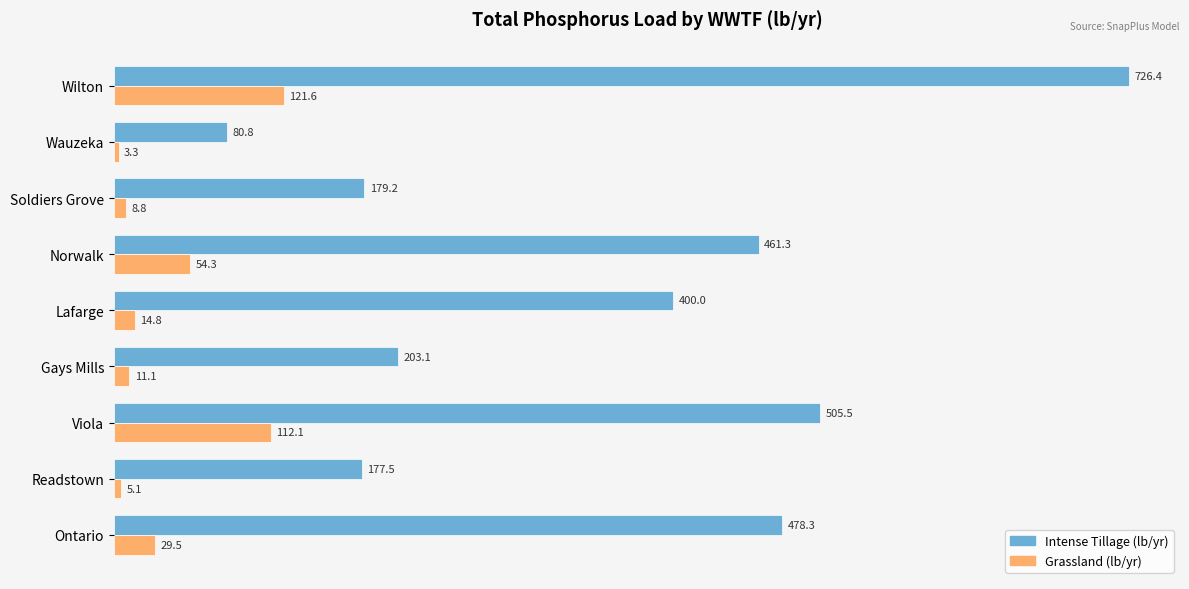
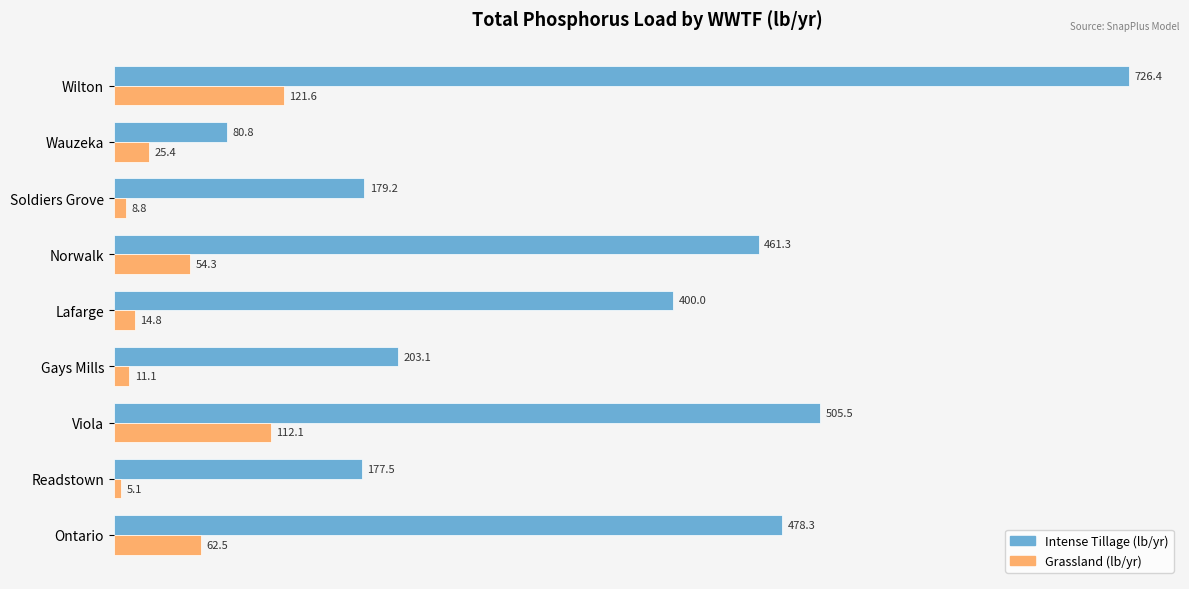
  {
    "Intense Tillage (lb/yr)": {
      "Wilton": 726.4,
      "Wauzeka": 80.8,
      "Soldiers Grove": 179.2,
      "Norwalk": 461.3,
      "Lafarge": 400.0,
      "Gays Mills": 203.1,
      "Viola": 505.5,
      "Readstown": 177.5,
      "Ontario": 478.3
    },
    "Grassland (lb/yr)": {
      "Wilton": 121.6,
-     "Wauzeka": 3.3,
+     "Wauzeka": 25.4,
      "Soldiers Grove": 8.8,
      "Norwalk": 54.3,
      "Lafarge": 14.8,
      "Gays Mills": 11.1,
      "Viola": 112.1,
      "Readstown": 5.1,
-     "Ontario": 29.5
+     "Ontario": 62.5
    }
  }
